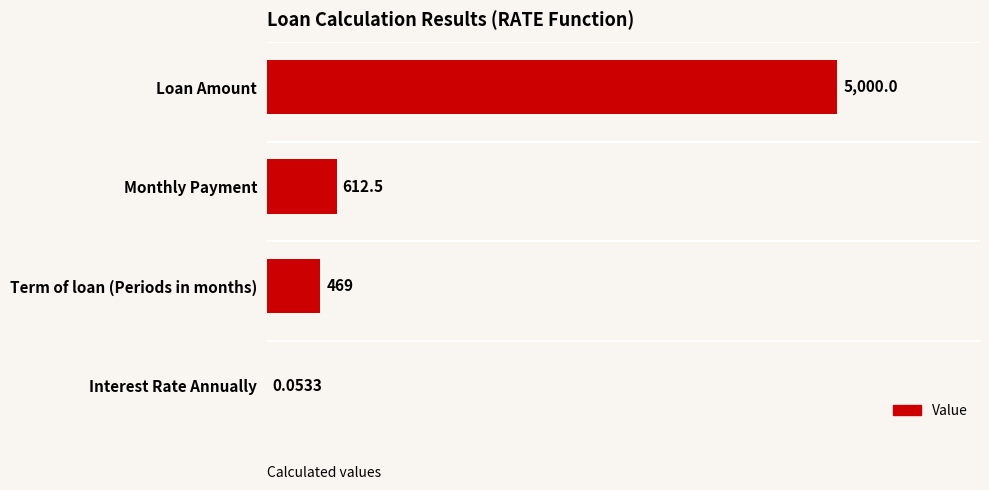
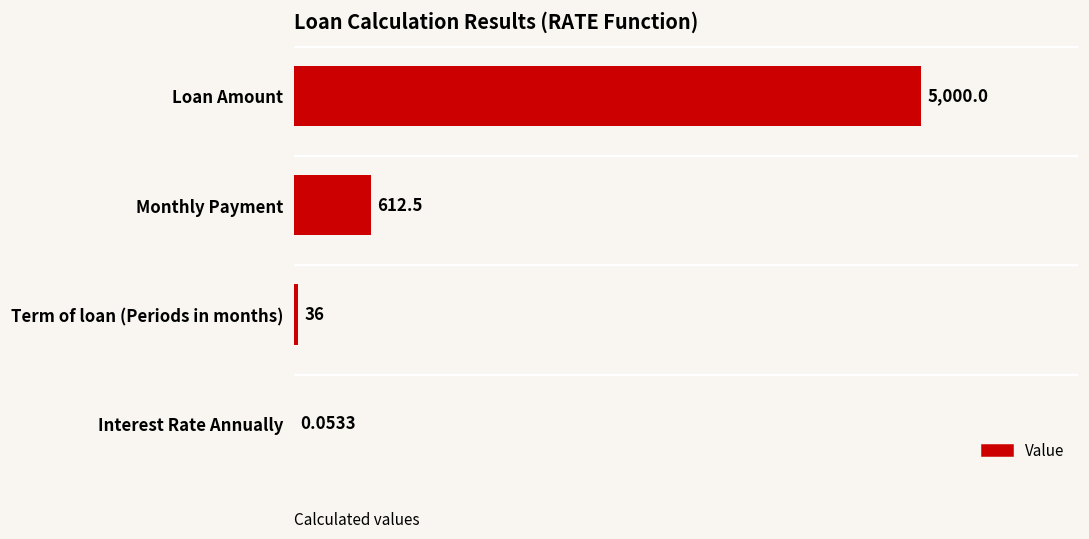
  {
    "Loan Amount": "5,000.0",
    "Monthly Payment": "612.5",
-   "Term of loan (Periods in months)": "469",
+   "Term of loan (Periods in months)": "36",
    "Interest Rate Annually": "0.0533"
  }
